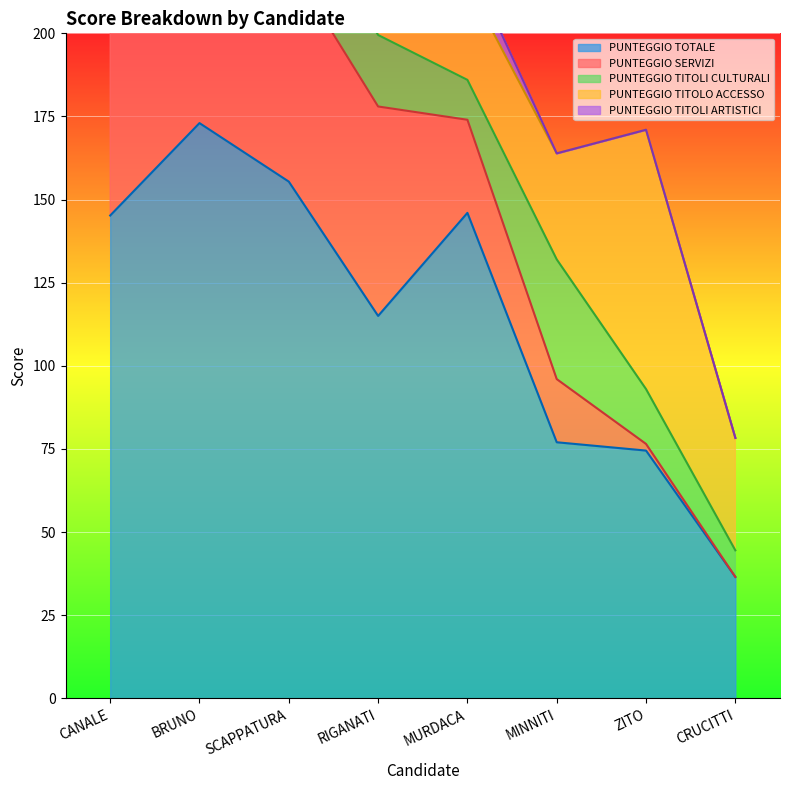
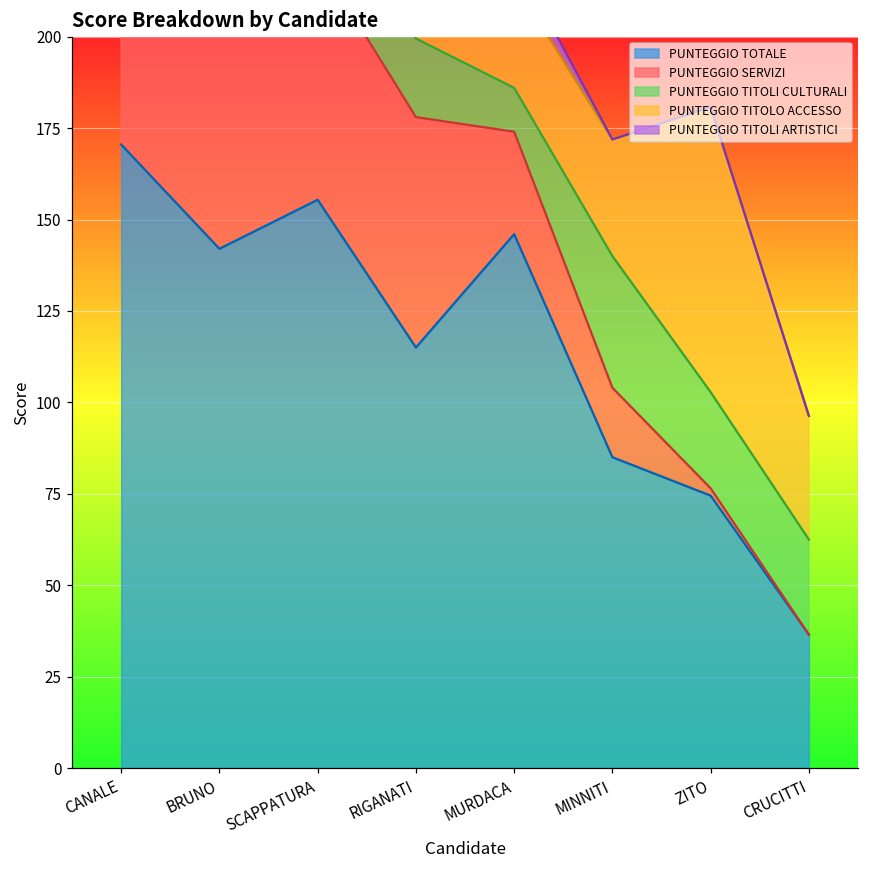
  {
    "PUNTEGGIO TOTALE": {
-     "CANALE": 145,
-     "BRUNO": 173,
+     "CANALE": 171,
+     "BRUNO": 142,
      "SCAPPATURA": 155,
      "RIGANATI": 115,
      "MURDACA": 146,
-     "MINNITI": 77,
+     "MINNITI": 85,
      "ZITO": 75
    },
    "PUNTEGGIO SERVIZI": {
      "RIGANATI": 63,
      "MURDACA": 28,
      "MINNITI": 19,
      "ZITO": 2
    },
    "PUNTEGGIO TITOLI CULTURALI": {
      "RIGANATI": 22,
      "MURDACA": 12,
      "MINNITI": 36,
-     "ZITO": 17,
-     "CRUCITTI": 8
+     "ZITO": 26,
+     "CRUCITTI": 26
    }
  }
